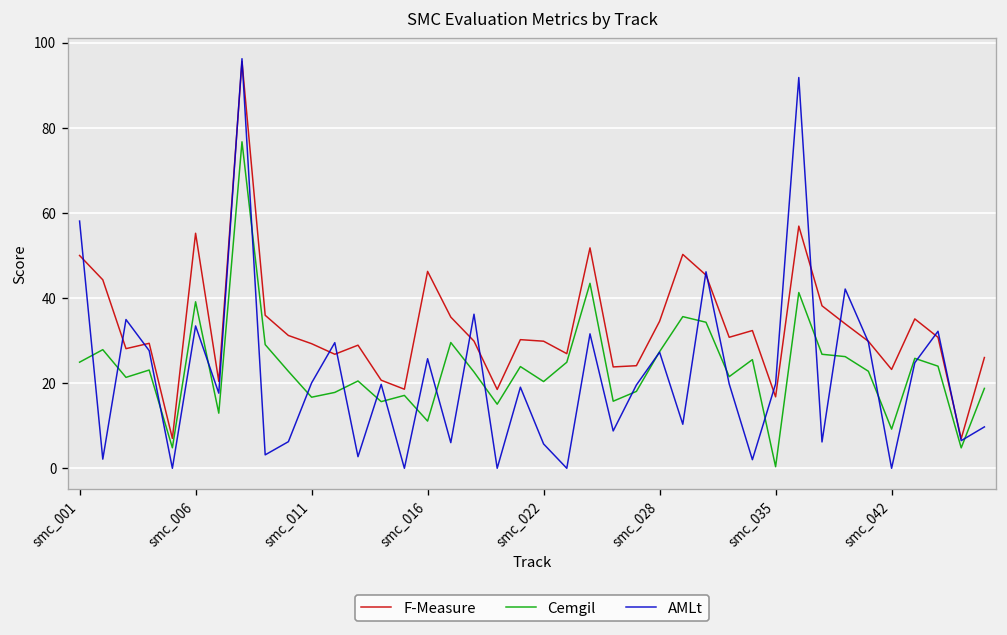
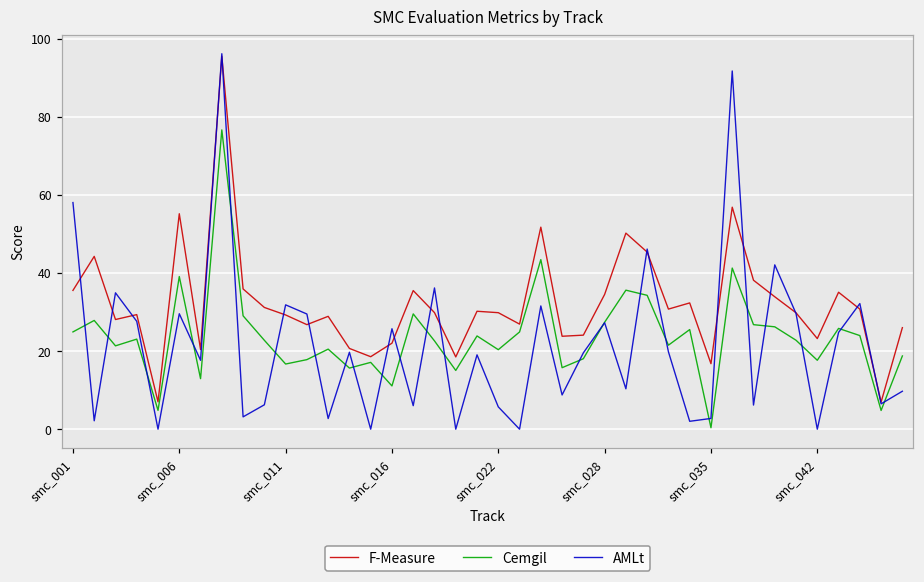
  {
    "F-Measure": {
-     "smc_001": 50,
+     "smc_001": 36,
      "smc_006": 55,
      "smc_011": 29,
-     "smc_016": 46,
+     "smc_016": 22,
      "smc_022": 30,
      "smc_028": 35,
      "smc_035": 17,
      "smc_042": 23
    },
    "Cemgil": {
      "smc_001": 25,
      "smc_006": 39,
      "smc_011": 17,
      "smc_016": 11,
      "smc_022": 20,
      "smc_035": 0,
-     "smc_042": 9
+     "smc_042": 18
    },
    "AMLt": {
      "smc_001": 58,
-     "smc_006": 33,
-     "smc_011": 20,
+     "smc_006": 30,
+     "smc_011": 32,
      "smc_016": 26,
      "smc_022": 6,
-     "smc_035": 20,
+     "smc_035": 3,
      "smc_042": 0
    }
  }
